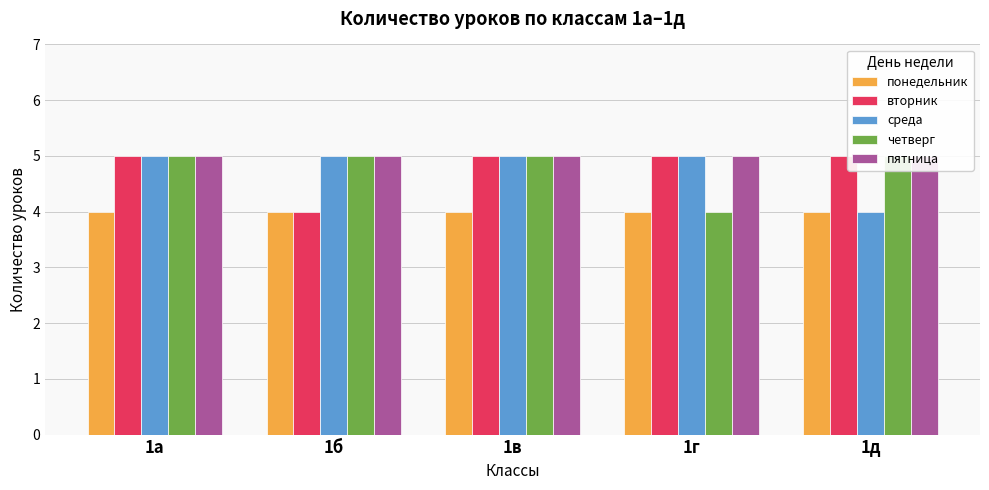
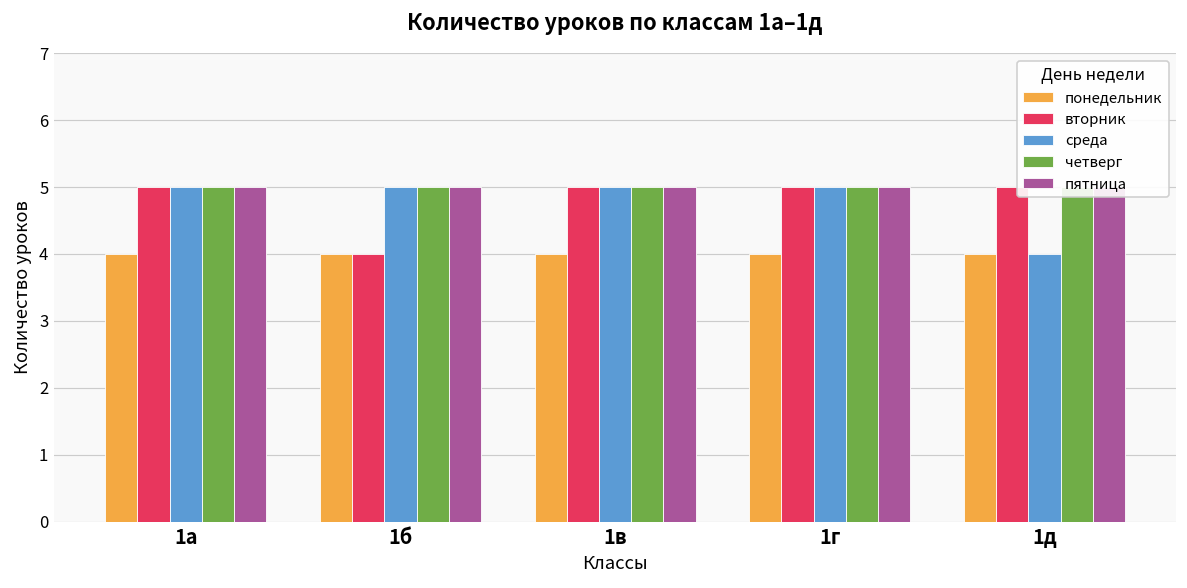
  {
    "понедельник": {
      "1а": 4,
      "1б": 4,
      "1в": 4,
      "1г": 4,
      "1д": 4
    },
    "вторник": {
      "1а": 5,
      "1б": 4,
      "1в": 5,
      "1г": 5,
      "1д": 5
    },
    "среда": {
      "1а": 5,
      "1б": 5,
      "1в": 5,
      "1г": 5,
      "1д": 4
    },
    "четверг": {
      "1а": 5,
      "1б": 5,
      "1в": 5,
-     "1г": 4
+     "1г": 5
    },
    "пятница": {
      "1а": 5,
      "1б": 5,
      "1в": 5,
      "1г": 5
    }
  }
